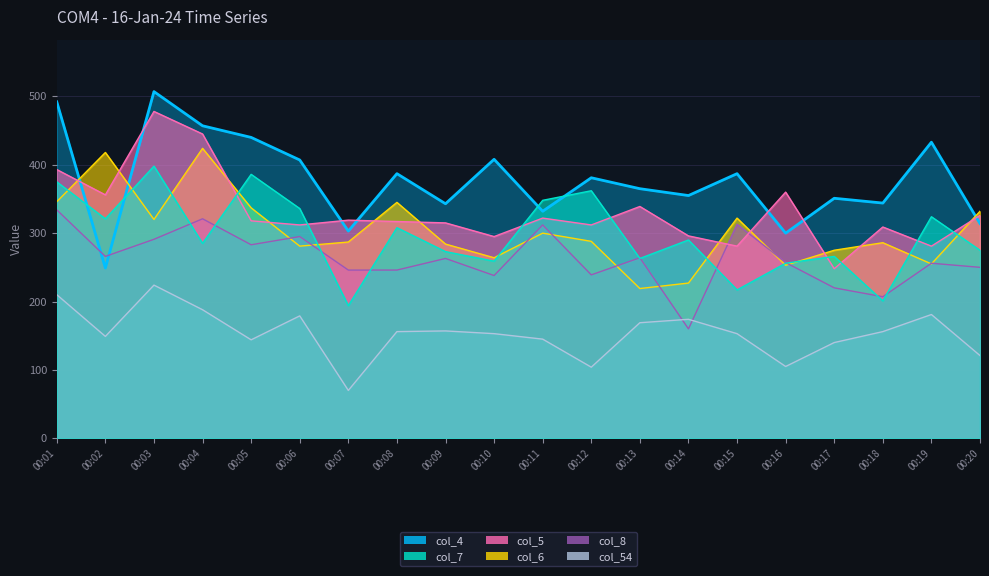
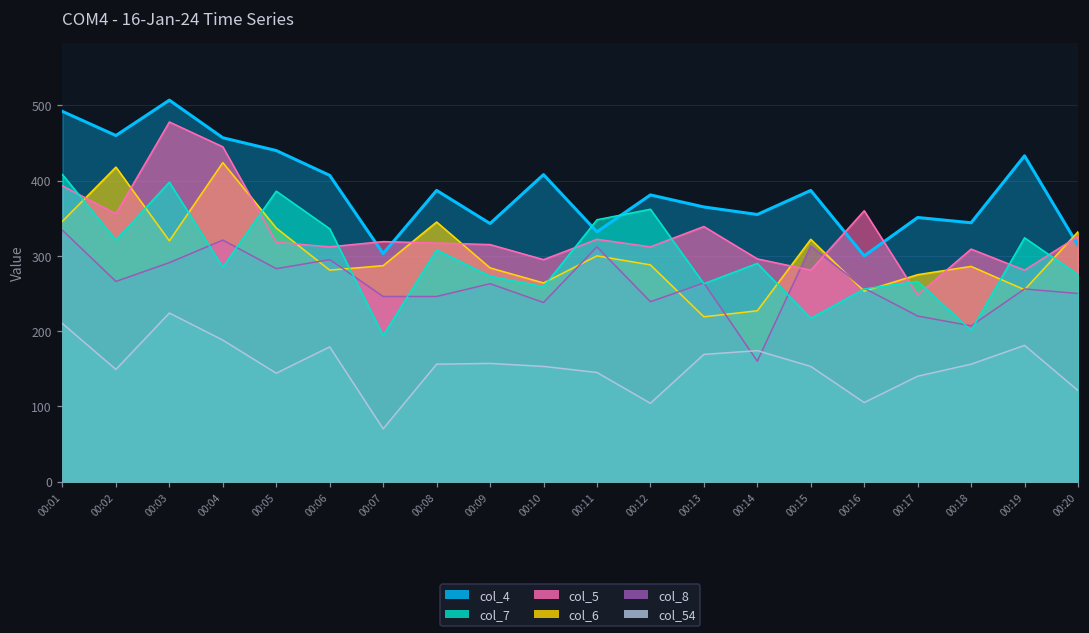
  {
    "col_4": {
      "00:01": 490,
-     "00:02": 250,
+     "00:02": 460,
      "00:03": 510,
      "00:04": 460,
      "00:05": 440,
      "00:06": 410,
      "00:07": 300,
      "00:08": 390,
      "00:09": 340,
      "00:10": 410,
      "00:11": 330,
      "00:12": 380,
      "00:13": 370,
      "00:14": 360,
      "00:15": 390,
      "00:16": 300,
      "00:17": 350,
      "00:18": 340,
      "00:19": 430,
      "00:20": 310
    },
    "col_6": {
      "00:01": 350,
      "00:02": 420,
      "00:03": 320,
      "00:04": 420,
      "00:05": 340,
      "00:06": 280,
      "00:07": 290,
      "00:08": 350,
      "00:09": 280,
      "00:10": 260,
      "00:11": 300,
      "00:12": 290,
      "00:13": 220,
      "00:14": 230,
      "00:15": 320,
      "00:17": 280,
      "00:18": 290,
      "00:20": 330
    },
    "col_8": {
      "00:01": 330,
      "00:02": 270,
      "00:03": 290,
      "00:04": 320,
      "00:05": 280,
      "00:06": 300,
      "00:07": 250,
      "00:08": 250,
      "00:09": 260,
      "00:10": 240,
      "00:11": 310,
      "00:12": 240,
      "00:14": 160,
      "00:15": 310,
      "00:17": 220,
      "00:18": 210,
      "00:20": 250
    },
    "col_54": {
      "00:01": 210,
      "00:02": 150,
      "00:03": 220,
      "00:04": 190,
      "00:05": 140,
      "00:06": 180,
      "00:07": 70,
      "00:08": 160,
      "00:09": 160,
      "00:10": 150,
      "00:11": 150,
      "00:12": 100,
      "00:13": 170,
      "00:14": 170,
      "00:15": 150,
      "00:16": 110,
      "00:17": 140,
      "00:18": 160,
      "00:19": 180,
      "00:20": 120
    },
    "col_5": {
      "00:01": 390,
      "00:02": 360,
      "00:03": 480,
      "00:04": 450,
      "00:05": 320,
      "00:06": 310,
      "00:07": 320,
      "00:08": 320,
      "00:09": 320,
      "00:10": 300,
      "00:11": 320,
      "00:12": 310,
      "00:13": 340,
      "00:14": 300,
      "00:15": 280,
      "00:16": 360,
      "00:17": 250,
      "00:18": 310,
      "00:19": 280,
      "00:20": 330
    },
    "col_7": {
-     "00:01": 380,
+     "00:01": 410,
      "00:02": 320,
      "00:03": 400,
      "00:04": 290,
      "00:05": 390,
      "00:06": 340,
      "00:07": 190,
      "00:08": 310,
      "00:09": 270,
      "00:10": 260,
      "00:11": 350,
      "00:12": 360,
      "00:14": 290,
      "00:15": 220,
      "00:17": 270,
      "00:18": 200,
      "00:19": 320,
      "00:20": 280
    }
  }
